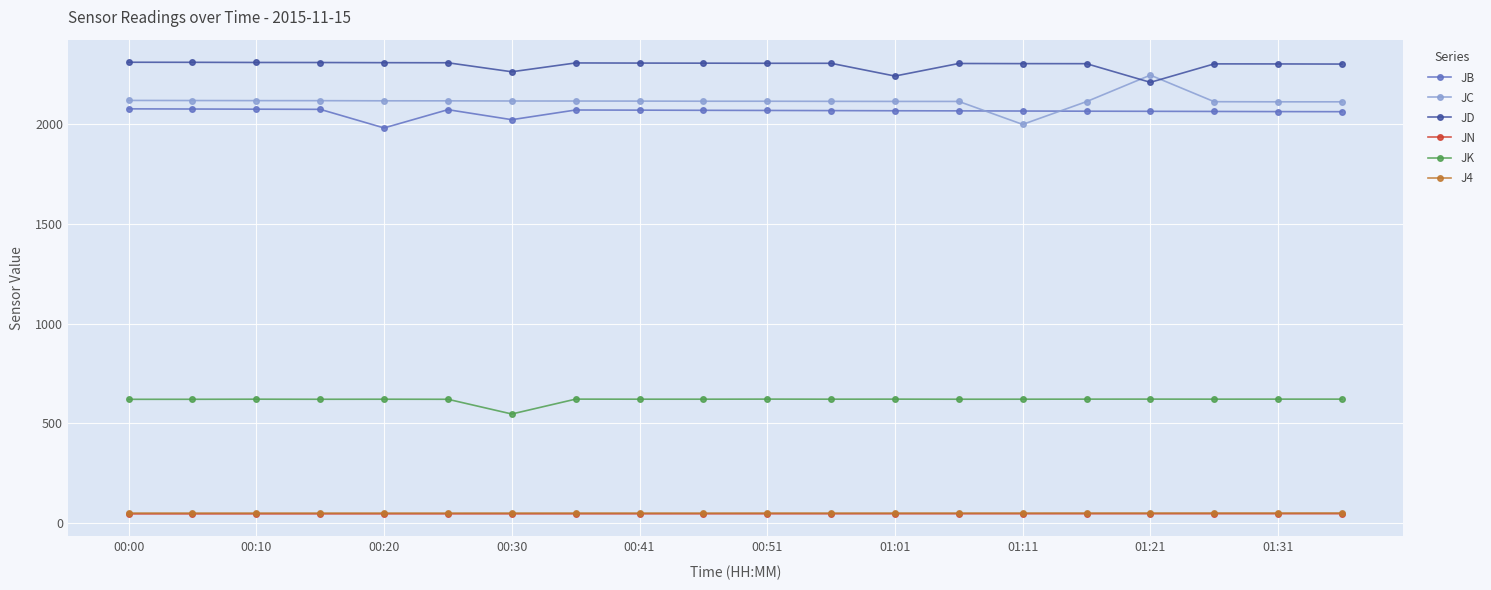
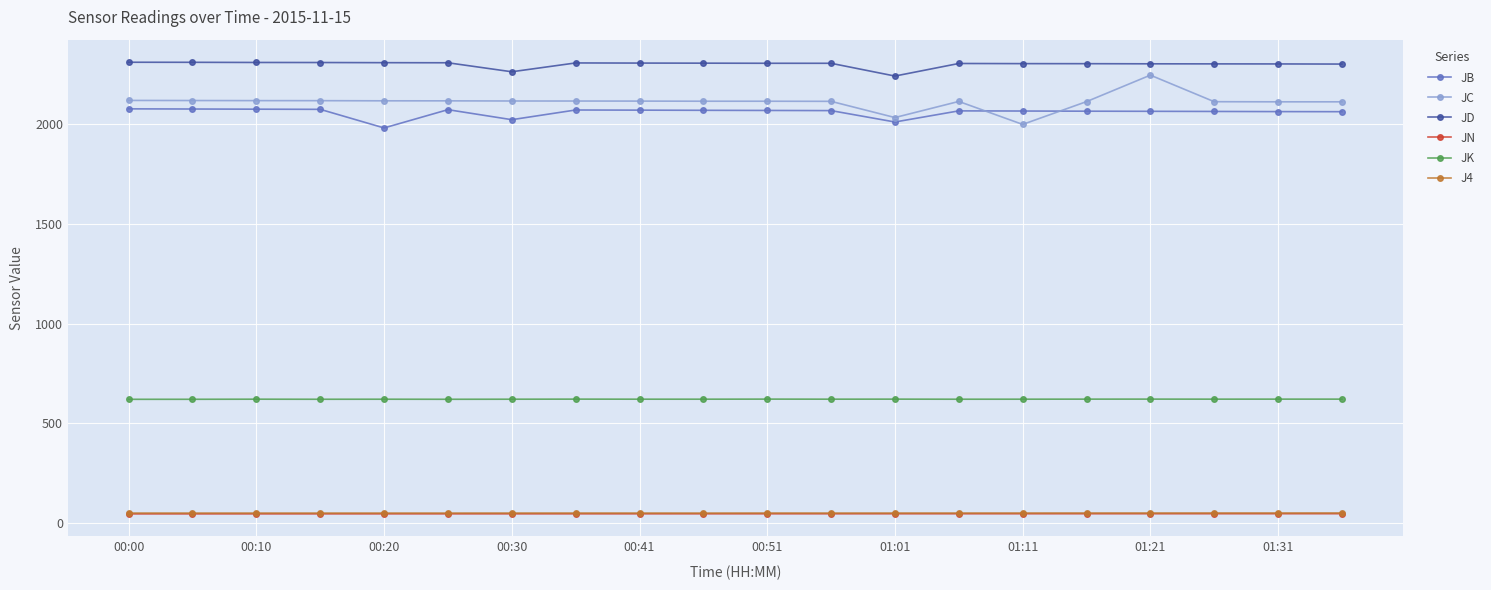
  {
    "JB": {
      "00:00": 2070,
      "00:10": 2070,
      "00:20": 1980,
      "00:30": 2020,
      "00:41": 2070,
      "00:51": 2070,
-     "01:01": 2070,
+     "01:01": 2010,
      "01:11": 2060,
      "01:21": 2060,
      "01:31": 2060
    },
    "JC": {
      "00:00": 2120,
      "00:10": 2120,
      "00:20": 2120,
      "00:30": 2110,
      "00:41": 2110,
      "00:51": 2110,
-     "01:01": 2110,
+     "01:01": 2030,
      "01:11": 2000,
      "01:21": 2240,
      "01:31": 2110
    },
    "JD": {
      "00:00": 2310,
      "00:10": 2310,
      "00:20": 2310,
      "00:30": 2260,
      "00:41": 2300,
      "00:51": 2300,
      "01:01": 2240,
      "01:11": 2300,
-     "01:21": 2210,
+     "01:21": 2300,
      "01:31": 2300
    },
    "JK": {
      "00:00": 620,
      "00:10": 620,
      "00:20": 620,
-     "00:30": 550,
+     "00:30": 620,
      "00:41": 620,
      "00:51": 620,
      "01:01": 620,
      "01:11": 620,
      "01:21": 620,
      "01:31": 620
    }
  }
